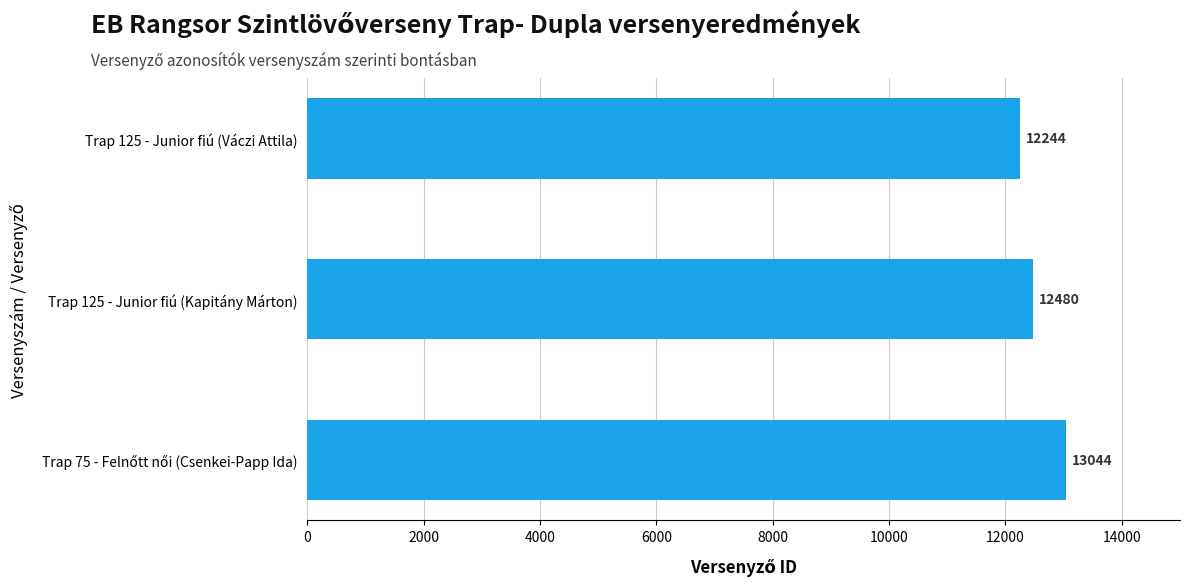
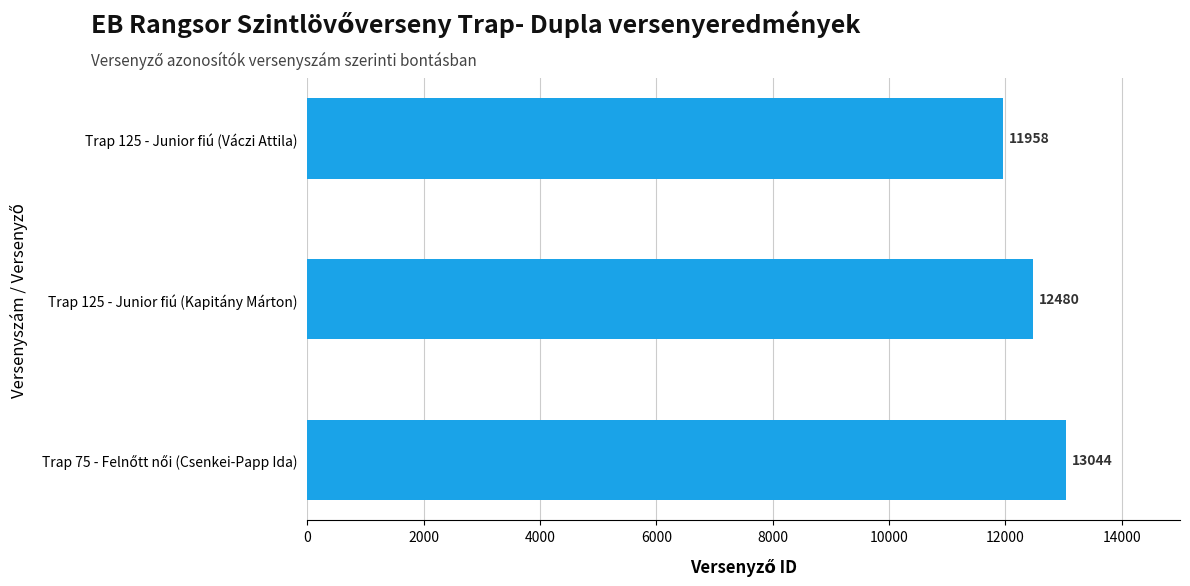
  {
-   "Trap 125 - Junior fiú (Váczi Attila)": 12244,
+   "Trap 125 - Junior fiú (Váczi Attila)": 11958,
    "Trap 125 - Junior fiú (Kapitány Márton)": 12480,
    "Trap 75 - Felnőtt női (Csenkei-Papp Ida)": 13044
  }
